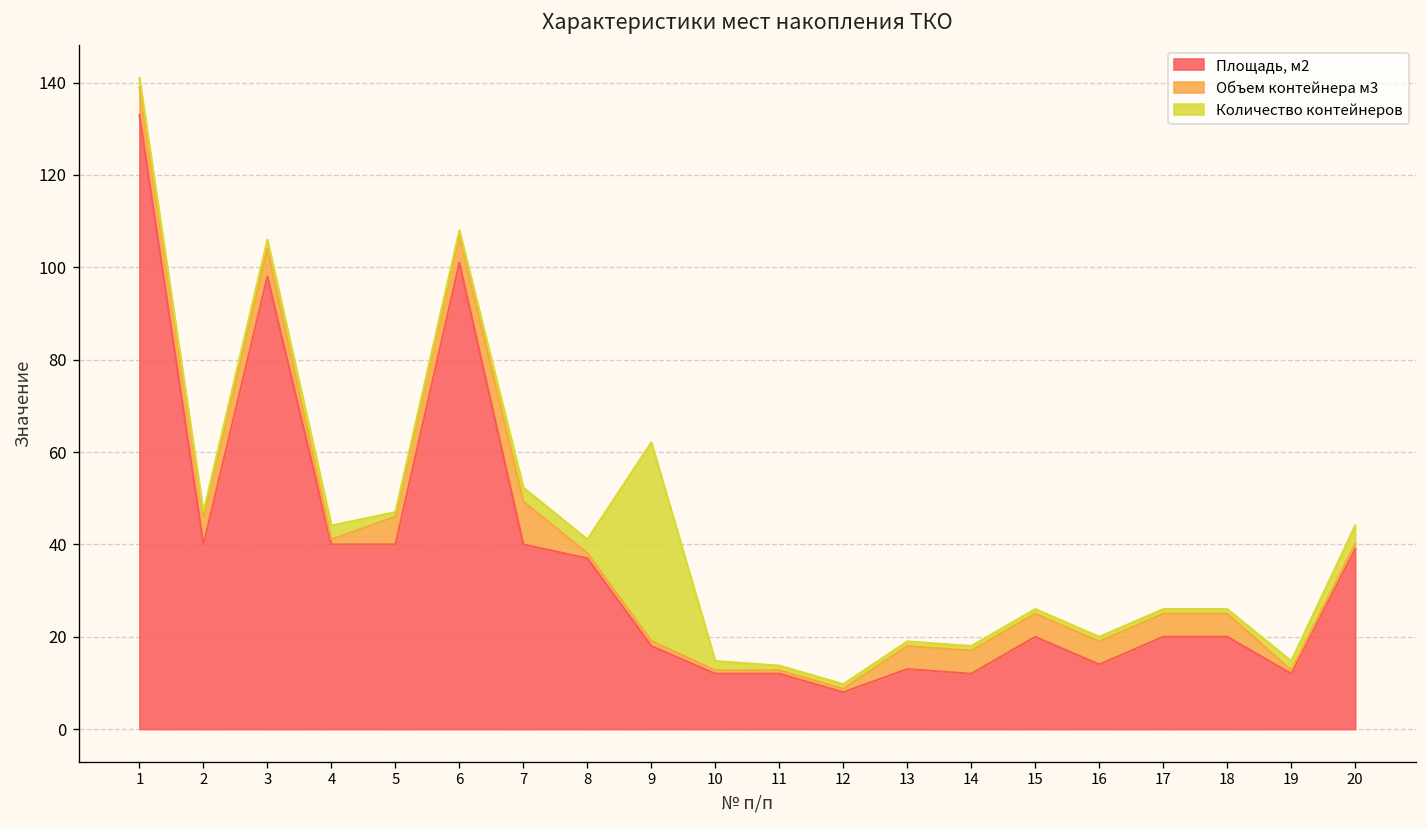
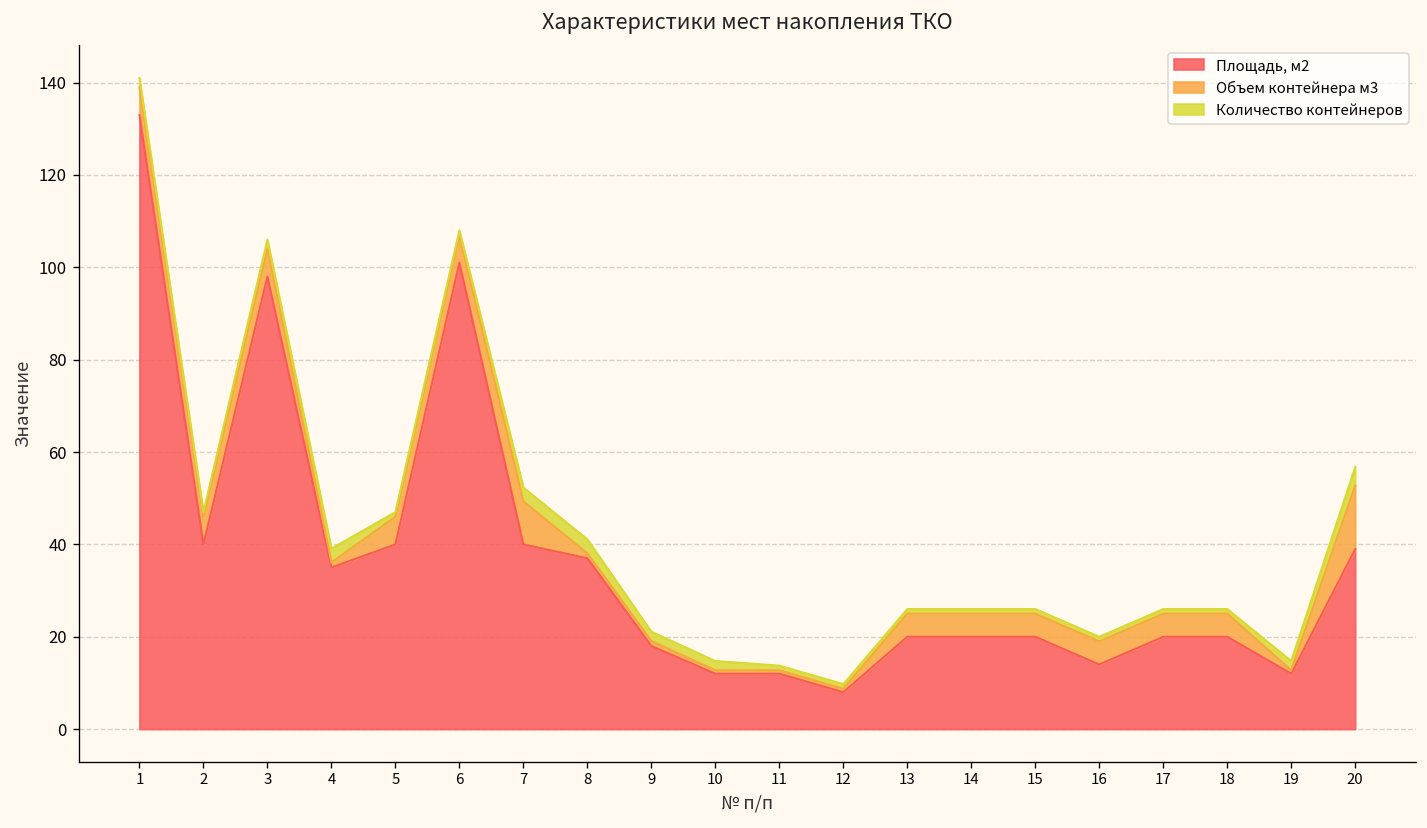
  {
    "Площадь, м2": {
      "1": 133,
      "2": 40,
      "3": 98,
-     "4": 40,
+     "4": 35,
      "5": 40,
      "6": 101,
      "7": 40,
      "8": 37,
      "9": 18,
      "10": 12,
      "11": 12,
      "12": 8,
-     "13": 13,
-     "14": 12,
+     "13": 20,
+     "14": 20,
      "15": 20,
      "16": 14,
      "17": 20,
      "18": 20,
      "19": 12,
      "20": 39
    },
    "Объем контейнера м3": {
      "1": 6,
      "2": 6,
      "3": 6,
      "4": 1,
      "5": 6,
      "6": 6,
      "7": 9,
      "8": 1,
      "9": 1,
      "10": 1,
      "11": 1,
      "12": 1,
      "13": 5,
      "14": 5,
      "15": 5,
      "16": 5,
      "17": 5,
      "18": 5,
      "19": 1,
-     "20": 1
+     "20": 14
    },
    "Количество контейнеров": {
      "1": 2,
      "2": 1,
      "3": 2,
      "4": 3,
      "5": 1,
      "6": 1,
      "7": 3,
      "8": 3,
-     "9": 43,
+     "9": 2,
      "10": 2,
      "11": 1,
      "12": 1,
      "13": 1,
      "14": 1,
      "15": 1,
      "16": 1,
      "17": 1,
      "18": 1,
      "19": 2,
      "20": 4
    }
  }
